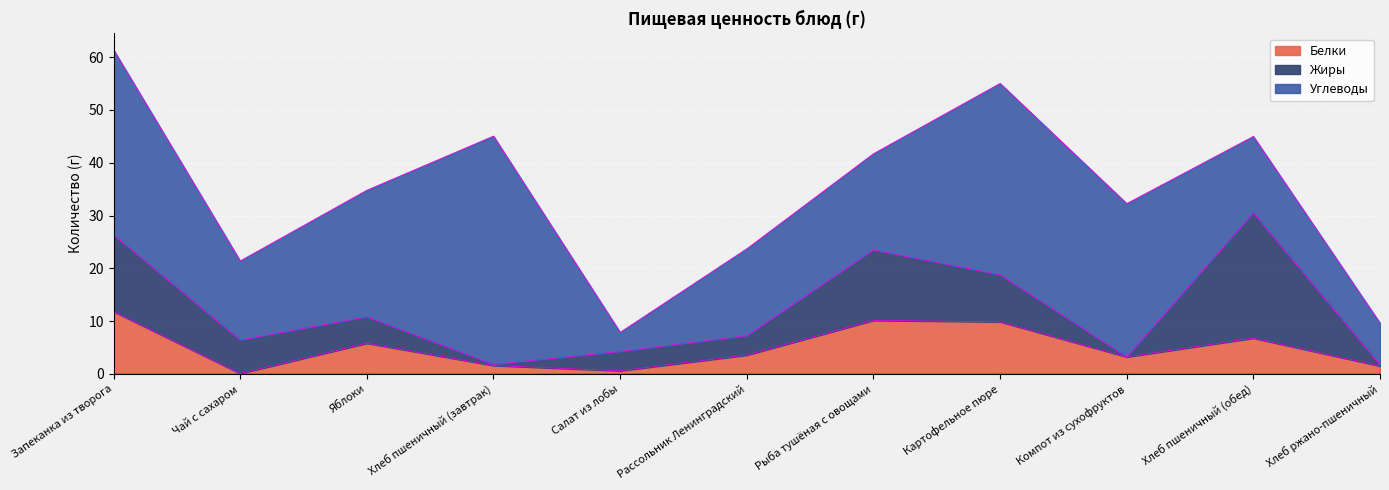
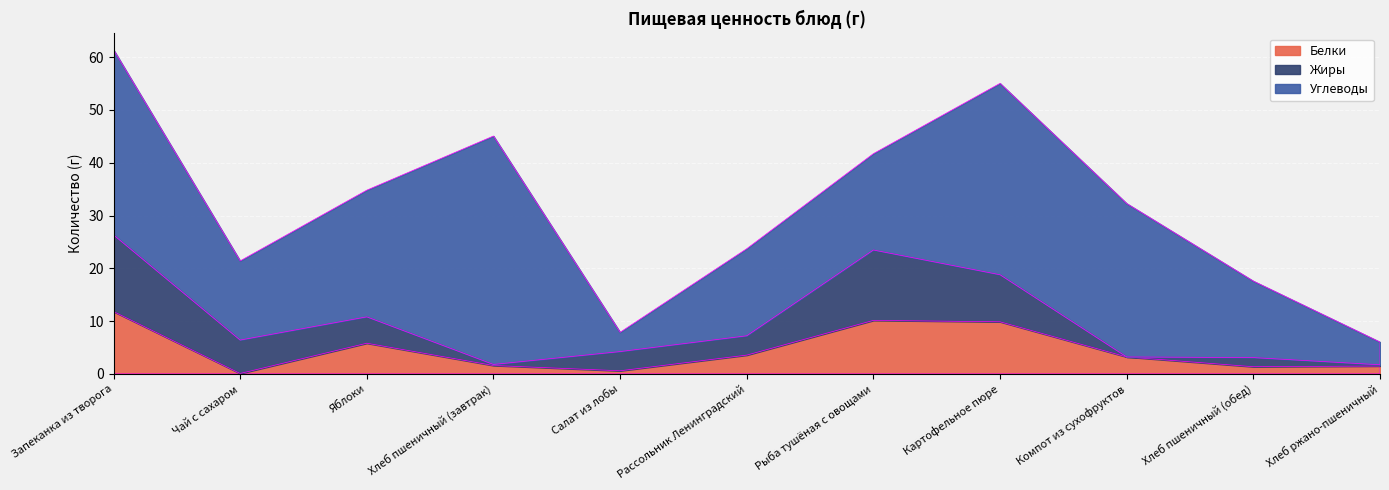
  {
    "Белки": {
-     "Хлеб пшеничный (обед)": 7
+     "Хлеб пшеничный (обед)": 1
    },
    "Жиры": {
-     "Хлеб пшеничный (обед)": 24
+     "Хлеб пшеничный (обед)": 2
    },
    "Углеводы": {
      "Запеканка из творога": 35,
      "Чай с сахаром": 15,
      "Яблоки": 24,
      "Хлеб пшеничный (завтрак)": 43,
      "Салат из лобы": 4,
      "Рассольник Ленинградский": 17,
      "Рыба тушёная с овощами": 18,
      "Картофельное пюре": 36,
      "Компот из сухофруктов": 29,
      "Хлеб пшеничный (обед)": 14,
-     "Хлеб ржано-пшеничный": 8
+     "Хлеб ржано-пшеничный": 4
    }
  }
